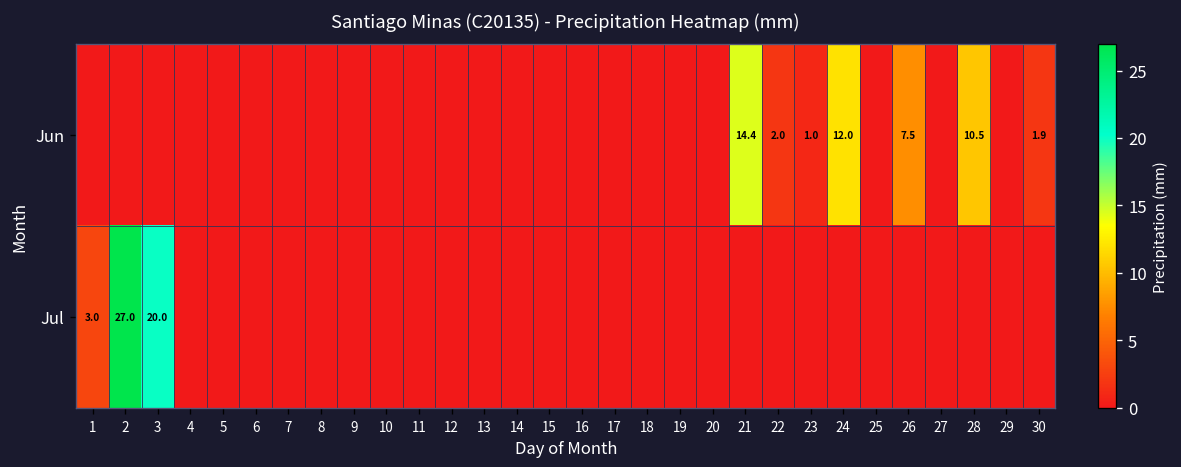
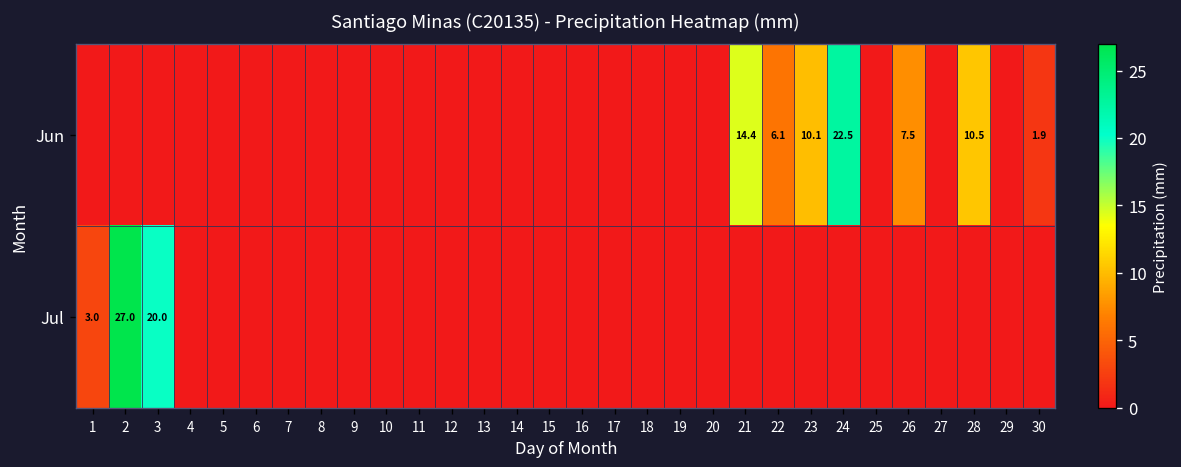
  {
    "Jun": {
      "21": 14.4,
-     "22": 2.0,
-     "23": 1.0,
-     "24": 12.0,
+     "22": 6.1,
+     "23": 10.1,
+     "24": 22.5,
      "26": 7.5,
      "28": 10.5,
      "30": 1.9
    },
    "Jul": {
      "1": 3.0,
      "2": 27.0,
      "3": 20.0
    }
  }
